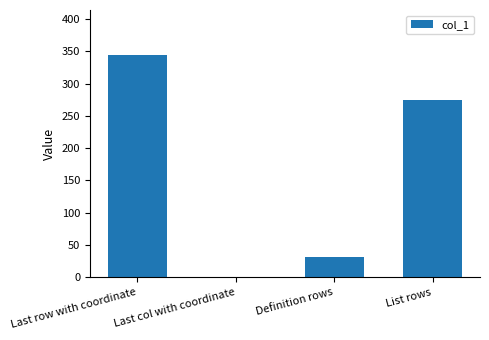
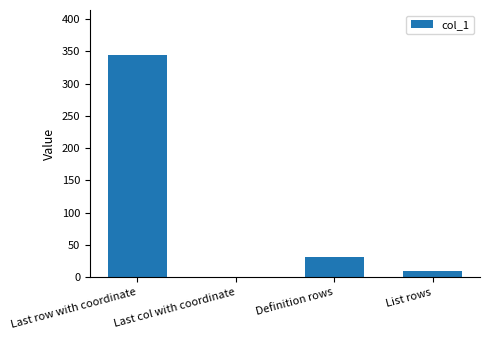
  {
    "Last row with coordinate": 350,
    "Definition rows": 30,
-   "List rows": 270
+   "List rows": 10
  }
